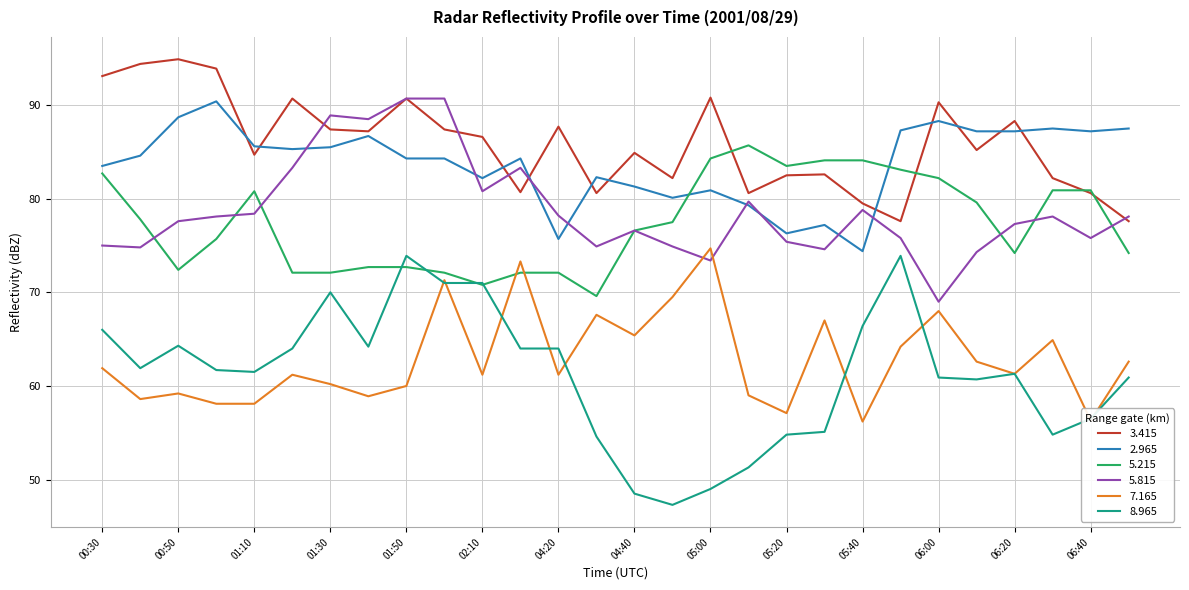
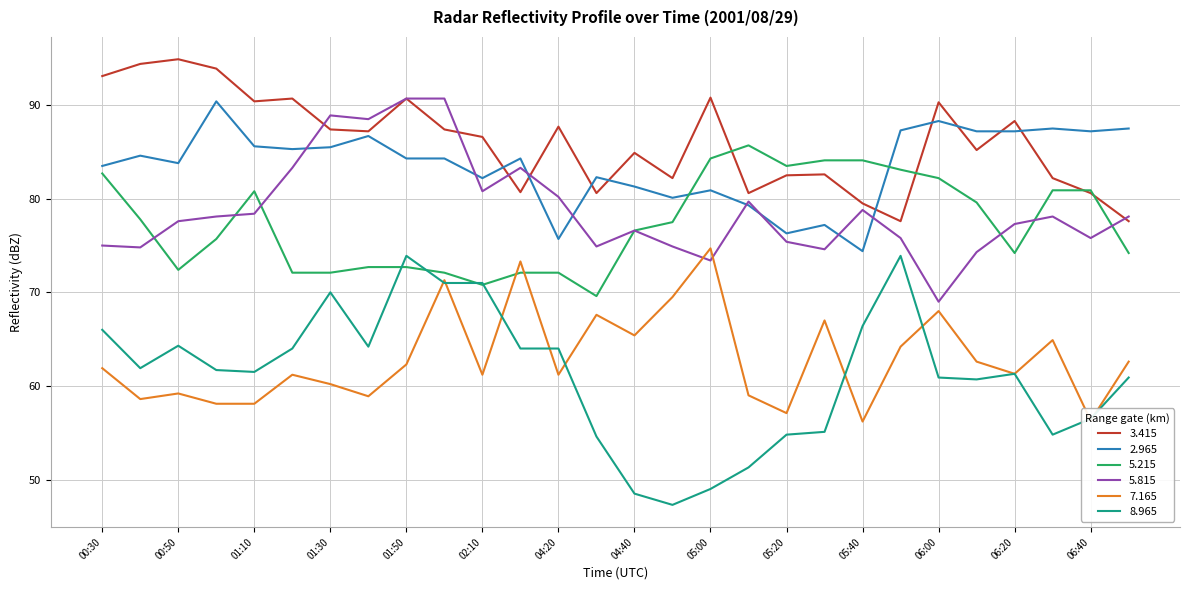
  {
    "3.415": {
      "00:30": 93,
      "00:50": 95,
-     "01:10": 85,
+     "01:10": 90,
      "01:30": 87,
      "02:10": 87,
      "04:20": 88,
      "04:40": 85,
      "05:00": 91,
      "05:20": 83,
      "05:40": 80,
      "06:00": 90,
      "06:20": 88,
      "06:40": 81
    },
    "2.965": {
      "00:30": 84,
-     "00:50": 89,
+     "00:50": 84,
      "01:10": 86,
      "01:30": 86,
      "01:50": 84,
      "02:10": 82,
      "04:20": 76,
      "04:40": 81,
      "05:00": 81,
      "05:20": 76,
      "05:40": 74,
      "06:00": 88,
      "06:20": 87,
      "06:40": 87
    },
    "5.815": {
      "00:30": 75,
      "00:50": 78,
      "01:10": 78,
      "01:30": 89,
      "02:10": 81,
-     "04:20": 78,
+     "04:20": 80,
      "05:00": 73,
      "05:20": 75,
      "05:40": 79,
      "06:00": 69,
      "06:20": 77,
      "06:40": 76
    },
    "7.165": {
      "00:30": 62,
      "00:50": 59,
      "01:10": 58,
      "01:30": 60,
-     "01:50": 60,
+     "01:50": 62,
      "02:10": 61,
      "04:20": 61,
      "04:40": 65,
      "05:00": 75,
      "05:20": 57,
      "05:40": 56,
      "06:00": 68
    }
  }
